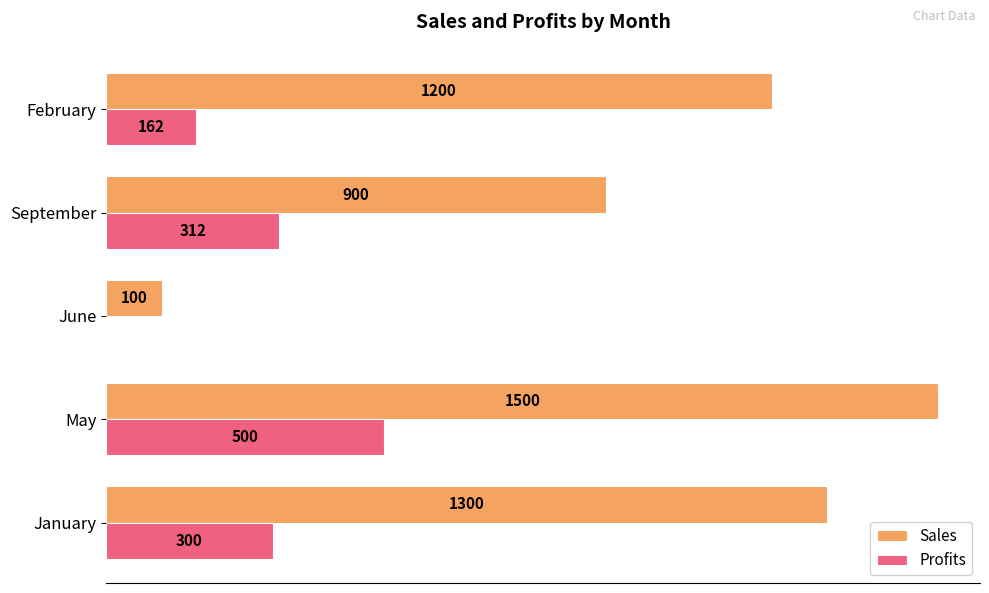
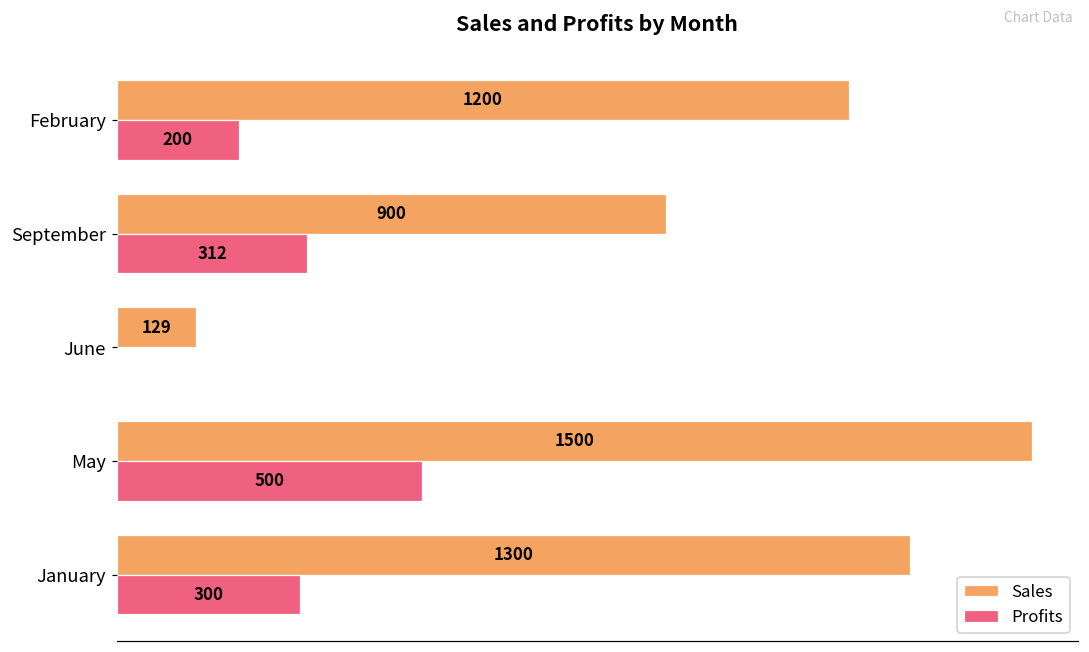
  {
    "Sales": {
      "February": 1200,
      "September": 900,
-     "June": 100,
+     "June": 129,
      "May": 1500,
      "January": 1300
    },
    "Profits": {
-     "February": 162,
+     "February": 200,
      "September": 312,
      "May": 500,
      "January": 300
    }
  }
